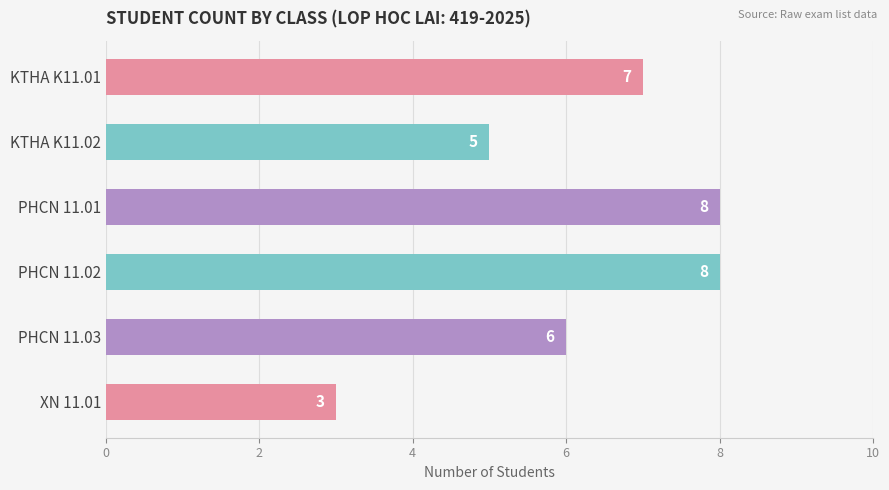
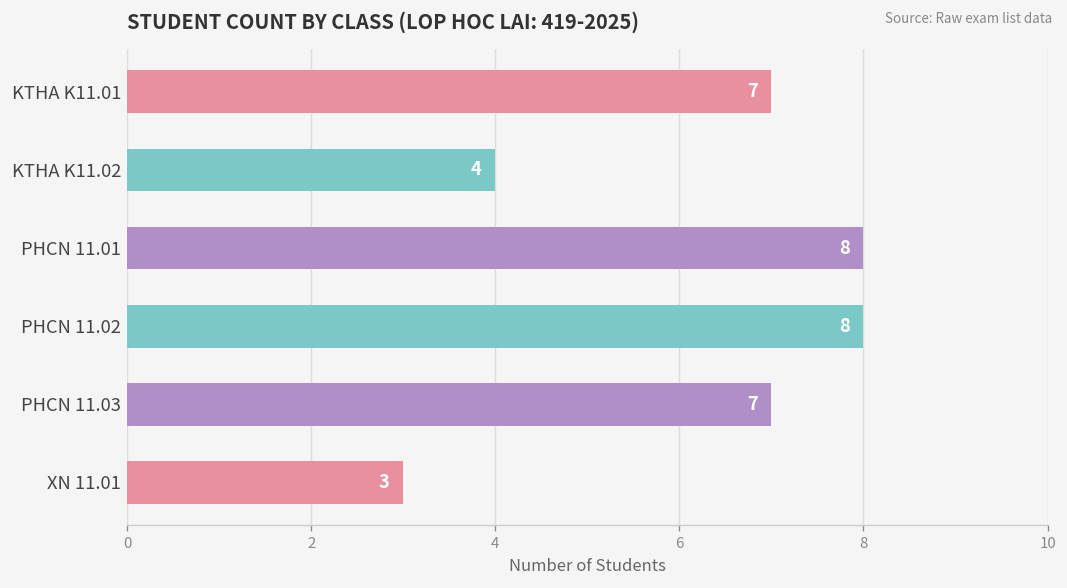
  {
    "KTHA K11.01": 7,
-   "KTHA K11.02": 5,
+   "KTHA K11.02": 4,
    "PHCN 11.01": 8,
    "PHCN 11.02": 8,
-   "PHCN 11.03": 6,
+   "PHCN 11.03": 7,
    "XN 11.01": 3
  }
